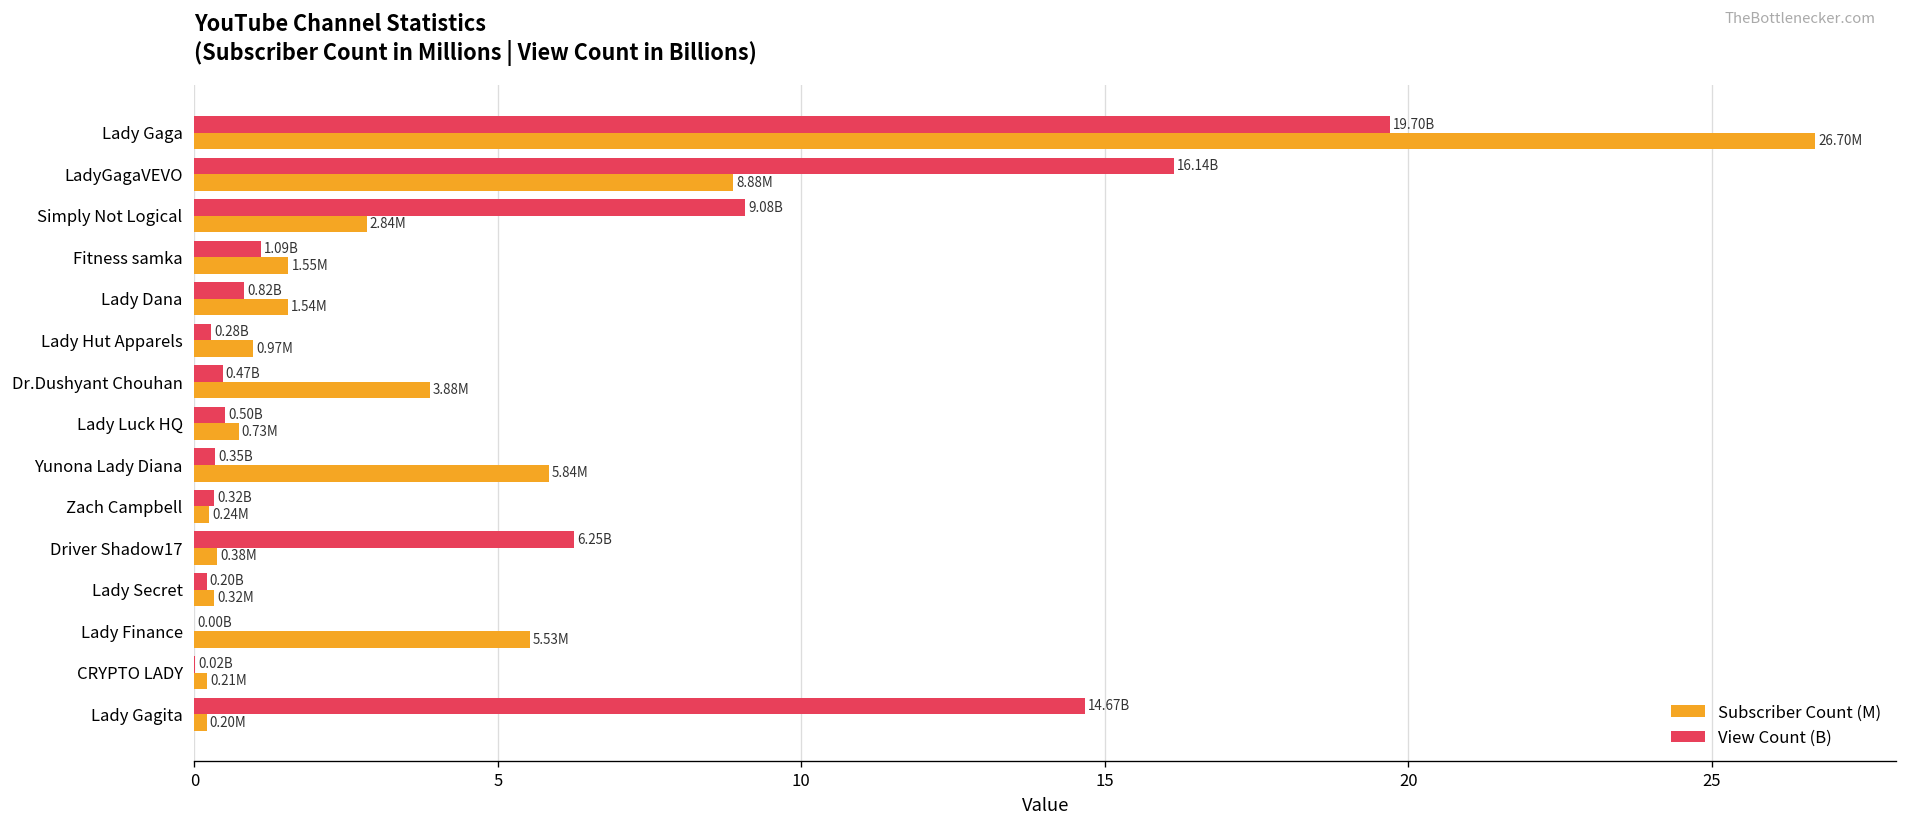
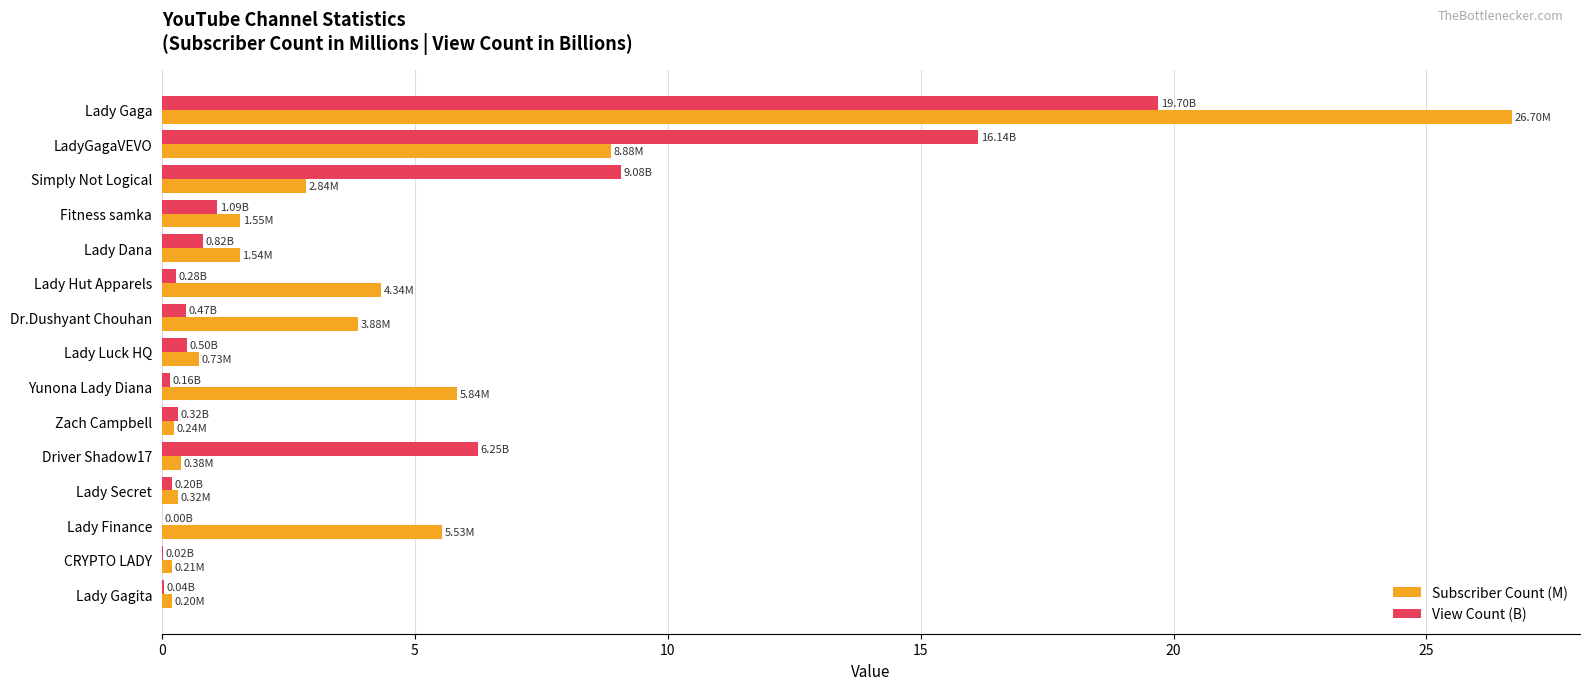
  {
    "Subscriber Count (M)": {
      "Lady Gaga": "26.70M",
      "LadyGagaVEVO": "8.88M",
      "Simply Not Logical": "2.84M",
      "Fitness samka": "1.55M",
      "Lady Dana": "1.54M",
-     "Lady Hut Apparels": "0.97M",
+     "Lady Hut Apparels": "4.34M",
      "Dr.Dushyant Chouhan": "3.88M",
      "Lady Luck HQ": "0.73M",
      "Yunona Lady Diana": "5.84M",
      "Zach Campbell": "0.24M",
      "Driver Shadow17": "0.38M",
      "Lady Secret": "0.32M",
      "Lady Finance": "5.53M",
      "CRYPTO LADY": "0.21M",
      "Lady Gagita": "0.20M"
    },
    "View Count (B)": {
      "Lady Gaga": "19.70B",
      "LadyGagaVEVO": "16.14B",
      "Simply Not Logical": "9.08B",
      "Fitness samka": "1.09B",
      "Lady Dana": "0.82B",
      "Lady Hut Apparels": "0.28B",
      "Dr.Dushyant Chouhan": "0.47B",
      "Lady Luck HQ": "0.50B",
-     "Yunona Lady Diana": "0.35B",
+     "Yunona Lady Diana": "0.16B",
      "Zach Campbell": "0.32B",
      "Driver Shadow17": "6.25B",
      "Lady Secret": "0.20B",
      "Lady Finance": "0.00B",
      "CRYPTO LADY": "0.02B",
-     "Lady Gagita": "14.67B"
+     "Lady Gagita": "0.04B"
    }
  }
